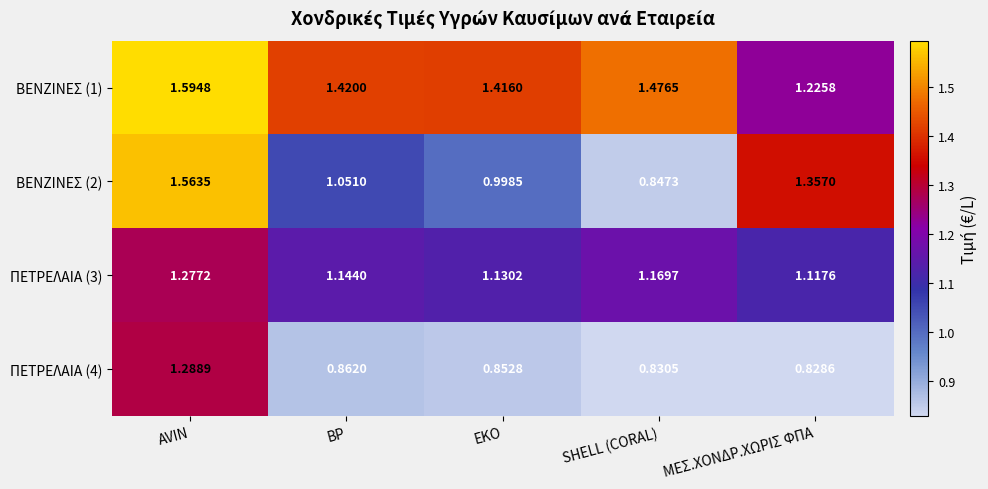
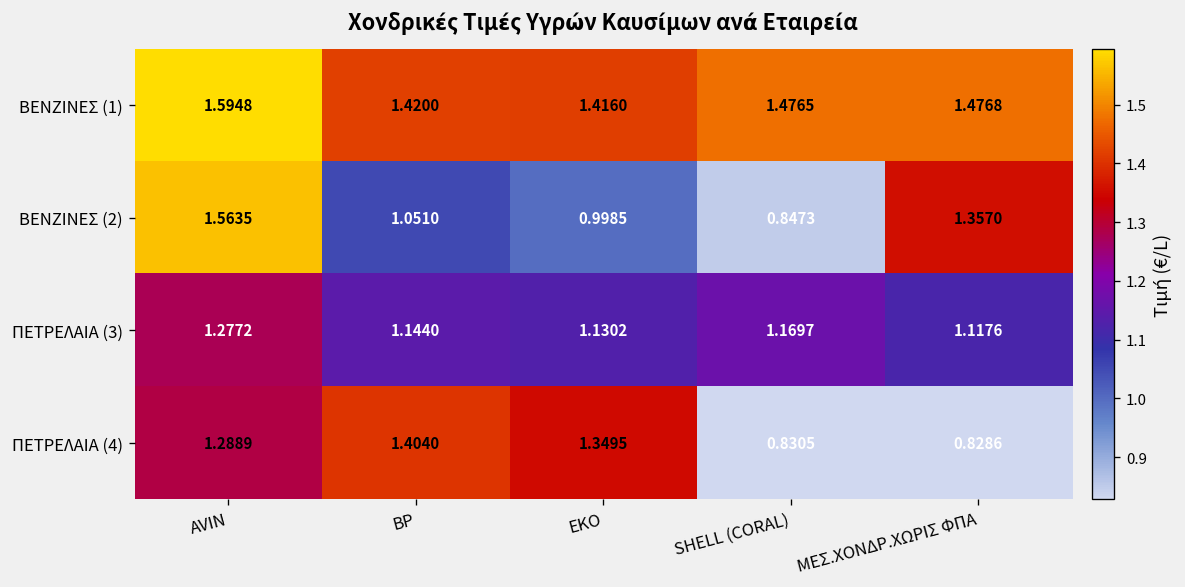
  {
    "ΒΕΝΖΙΝΕΣ (1)": {
      "AVIN": 1.5948,
      "BP": 1.4200,
      "EKO": 1.4160,
      "SHELL (CORAL)": 1.4765,
-     "ΜΕΣ.ΧΟΝΔΡ.ΧΩΡΙΣ ΦΠΑ": 1.2258
+     "ΜΕΣ.ΧΟΝΔΡ.ΧΩΡΙΣ ΦΠΑ": 1.4768
    },
    "ΒΕΝΖΙΝΕΣ (2)": {
      "AVIN": 1.5635,
      "BP": 1.0510,
      "EKO": 0.9985,
      "SHELL (CORAL)": 0.8473,
      "ΜΕΣ.ΧΟΝΔΡ.ΧΩΡΙΣ ΦΠΑ": 1.3570
    },
    "ΠΕΤΡΕΛΑΙΑ (3)": {
      "AVIN": 1.2772,
      "BP": 1.1440,
      "EKO": 1.1302,
      "SHELL (CORAL)": 1.1697,
      "ΜΕΣ.ΧΟΝΔΡ.ΧΩΡΙΣ ΦΠΑ": 1.1176
    },
    "ΠΕΤΡΕΛΑΙΑ (4)": {
      "AVIN": 1.2889,
-     "BP": 0.8620,
-     "EKO": 0.8528
+     "BP": 1.4040,
+     "EKO": 1.3495
    }
  }
